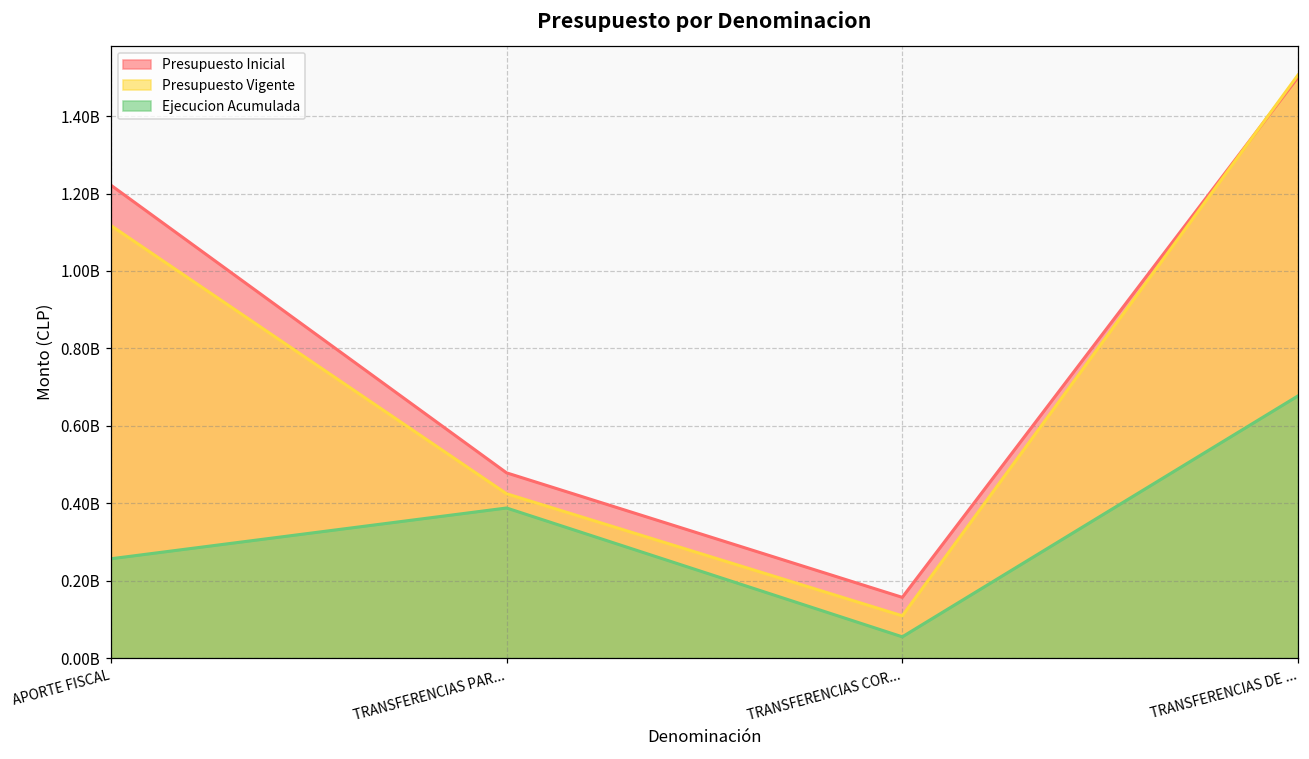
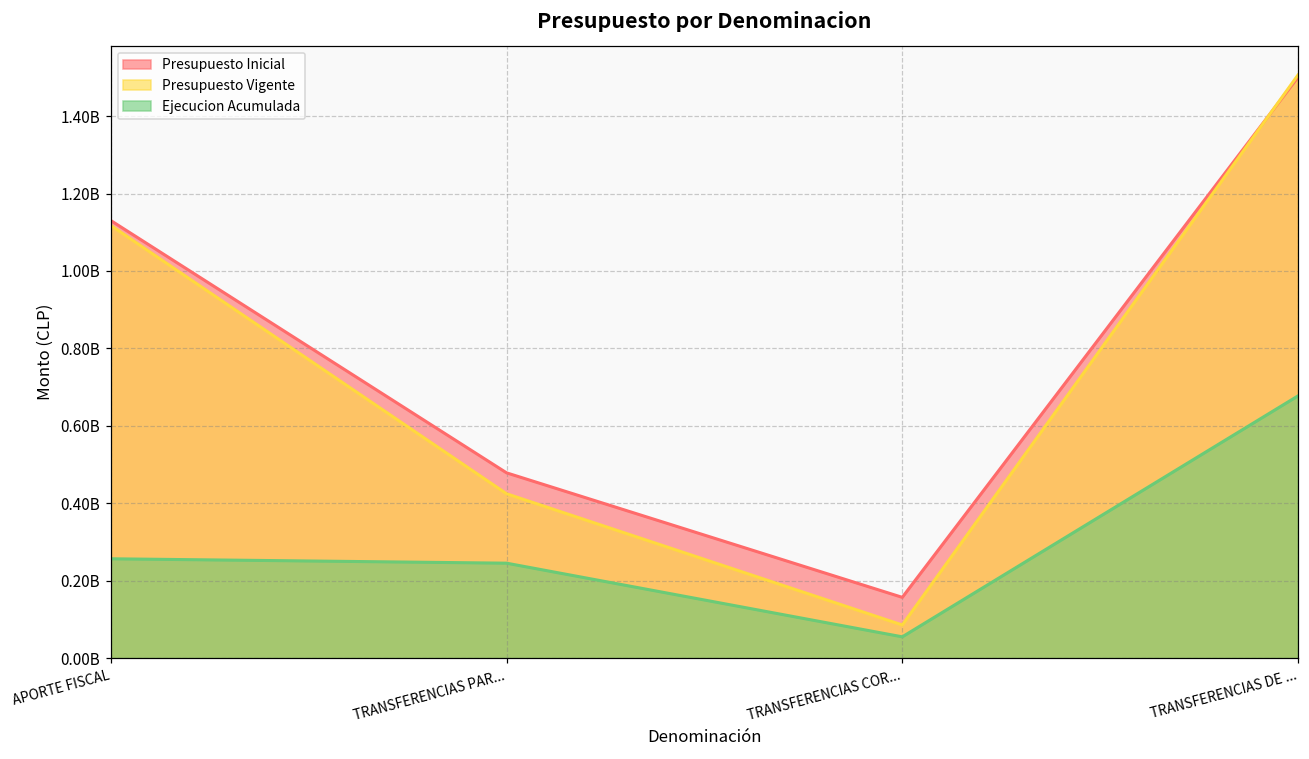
  {
    "Presupuesto Inicial": {
-     "APORTE FISCAL": 1220000000,
+     "APORTE FISCAL": 1130000000,
      "TRANSFERENCIAS PAR...": 480000000,
      "TRANSFERENCIAS COR...": 160000000
    },
    "Presupuesto Vigente": {
      "APORTE FISCAL": 1120000000,
      "TRANSFERENCIAS PAR...": 420000000,
-     "TRANSFERENCIAS COR...": 110000000
+     "TRANSFERENCIAS COR...": 90000000
    },
    "Ejecucion Acumulada": {
      "APORTE FISCAL": 260000000,
-     "TRANSFERENCIAS PAR...": 390000000,
+     "TRANSFERENCIAS PAR...": 250000000,
      "TRANSFERENCIAS COR...": 50000000,
      "TRANSFERENCIAS DE ...": 680000000
    }
  }
